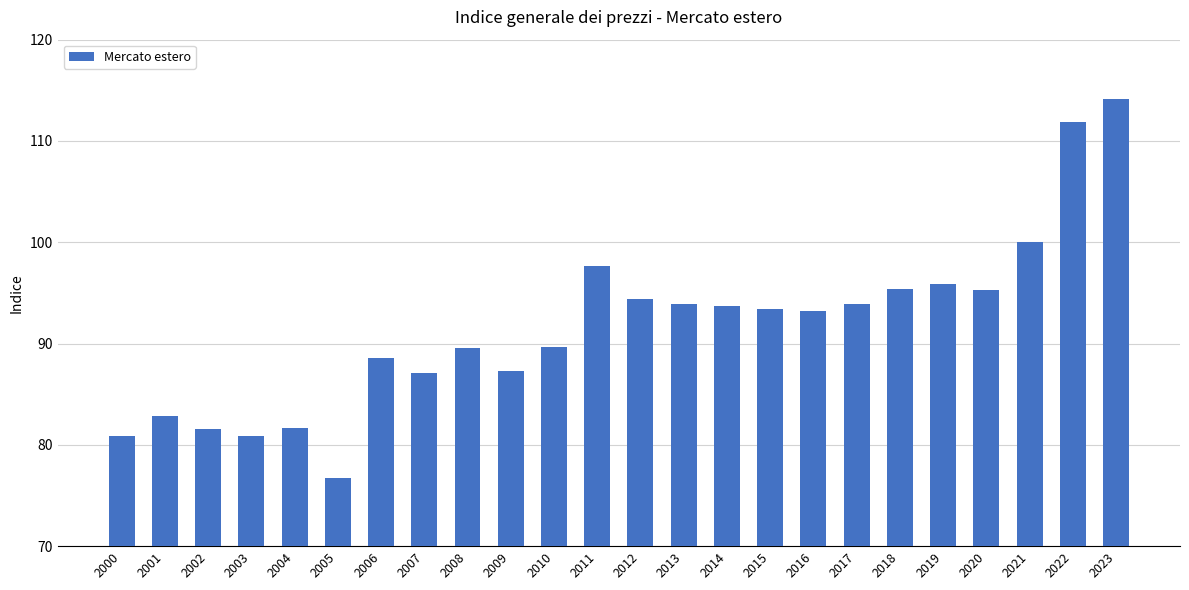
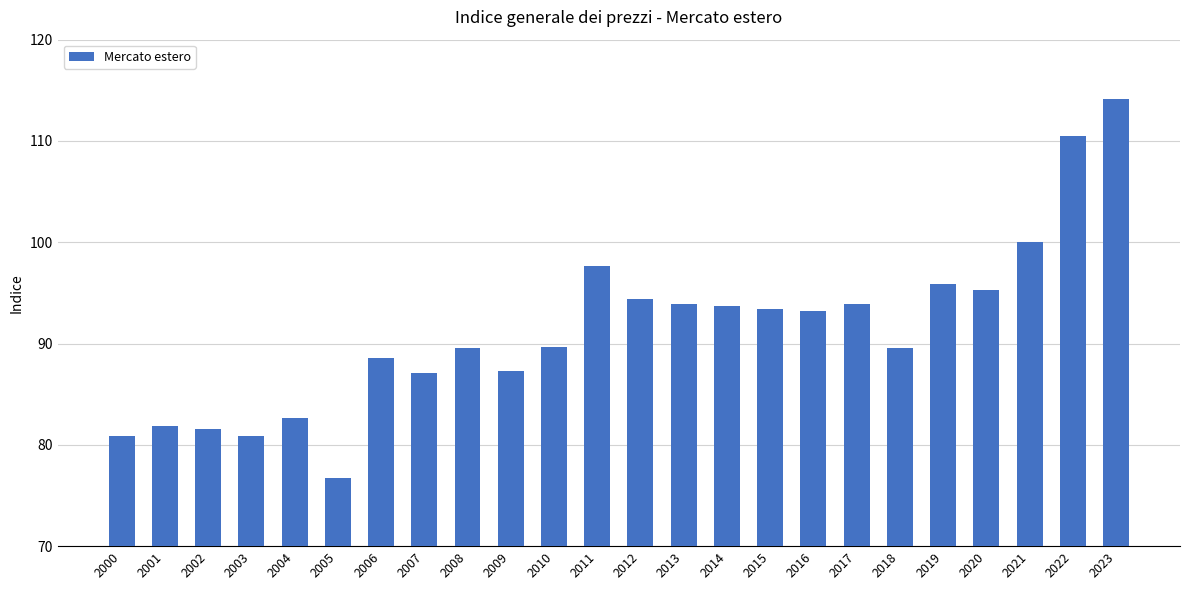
  {
    "2000": 80.9,
-   "2001": 82.8,
+   "2001": 81.9,
    "2002": 81.6,
    "2003": 80.9,
-   "2004": 81.7,
+   "2004": 82.7,
    "2005": 76.7,
    "2006": 88.6,
    "2007": 87.1,
    "2008": 89.6,
    "2009": 87.3,
    "2010": 89.7,
    "2011": 97.7,
    "2012": 94.4,
    "2013": 93.9,
    "2014": 93.7,
    "2015": 93.4,
    "2016": 93.2,
    "2017": 93.9,
-   "2018": 95.4,
+   "2018": 89.6,
    "2019": 95.9,
    "2020": 95.3,
    "2021": 100.0,
-   "2022": 111.9,
+   "2022": 110.5,
    "2023": 114.1
  }
